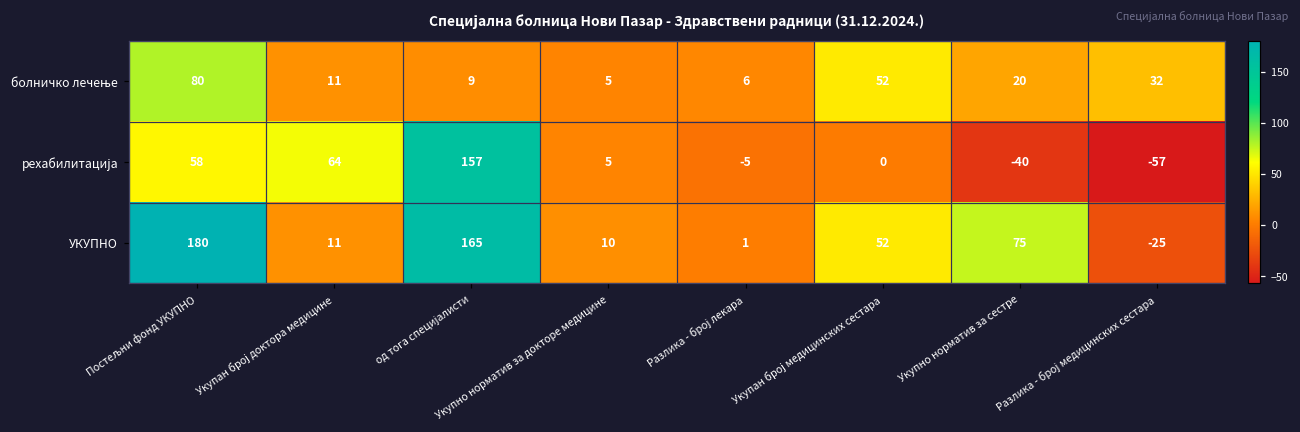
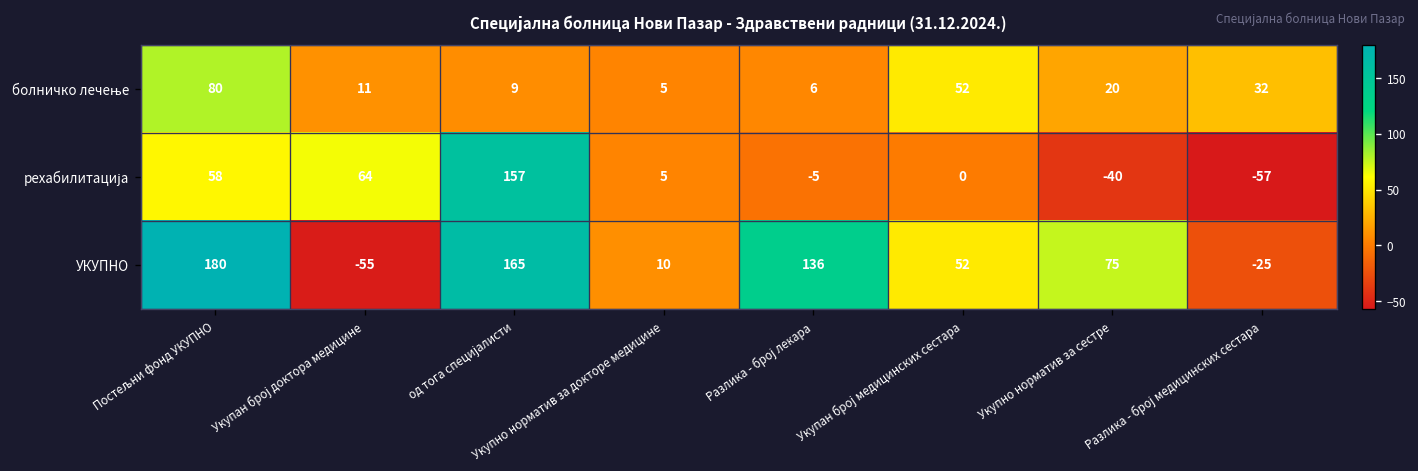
  {
    "болничко лечење": {
      "Постељни фонд УКУПНО": 80,
      "Укупан број доктора медицине": 11,
      "од тога специјалисти": 9,
      "Укупно норматив за докторе медицине": 5,
      "Разлика - број лекара": 6,
      "Укупан број медицинских сестара": 52,
      "Укупно норматив за сестре": 20,
      "Разлика - број медицинских сестара": 32
    },
    "рехабилитација": {
      "Постељни фонд УКУПНО": 58,
      "Укупан број доктора медицине": 64,
      "од тога специјалисти": 157,
      "Укупно норматив за докторе медицине": 5,
      "Разлика - број лекара": -5,
      "Укупан број медицинских сестара": 0,
      "Укупно норматив за сестре": -40,
      "Разлика - број медицинских сестара": -57
    },
    "УКУПНО": {
      "Постељни фонд УКУПНО": 180,
-     "Укупан број доктора медицине": 11,
+     "Укупан број доктора медицине": -55,
      "од тога специјалисти": 165,
      "Укупно норматив за докторе медицине": 10,
-     "Разлика - број лекара": 1,
+     "Разлика - број лекара": 136,
      "Укупан број медицинских сестара": 52,
      "Укупно норматив за сестре": 75,
      "Разлика - број медицинских сестара": -25
    }
  }
